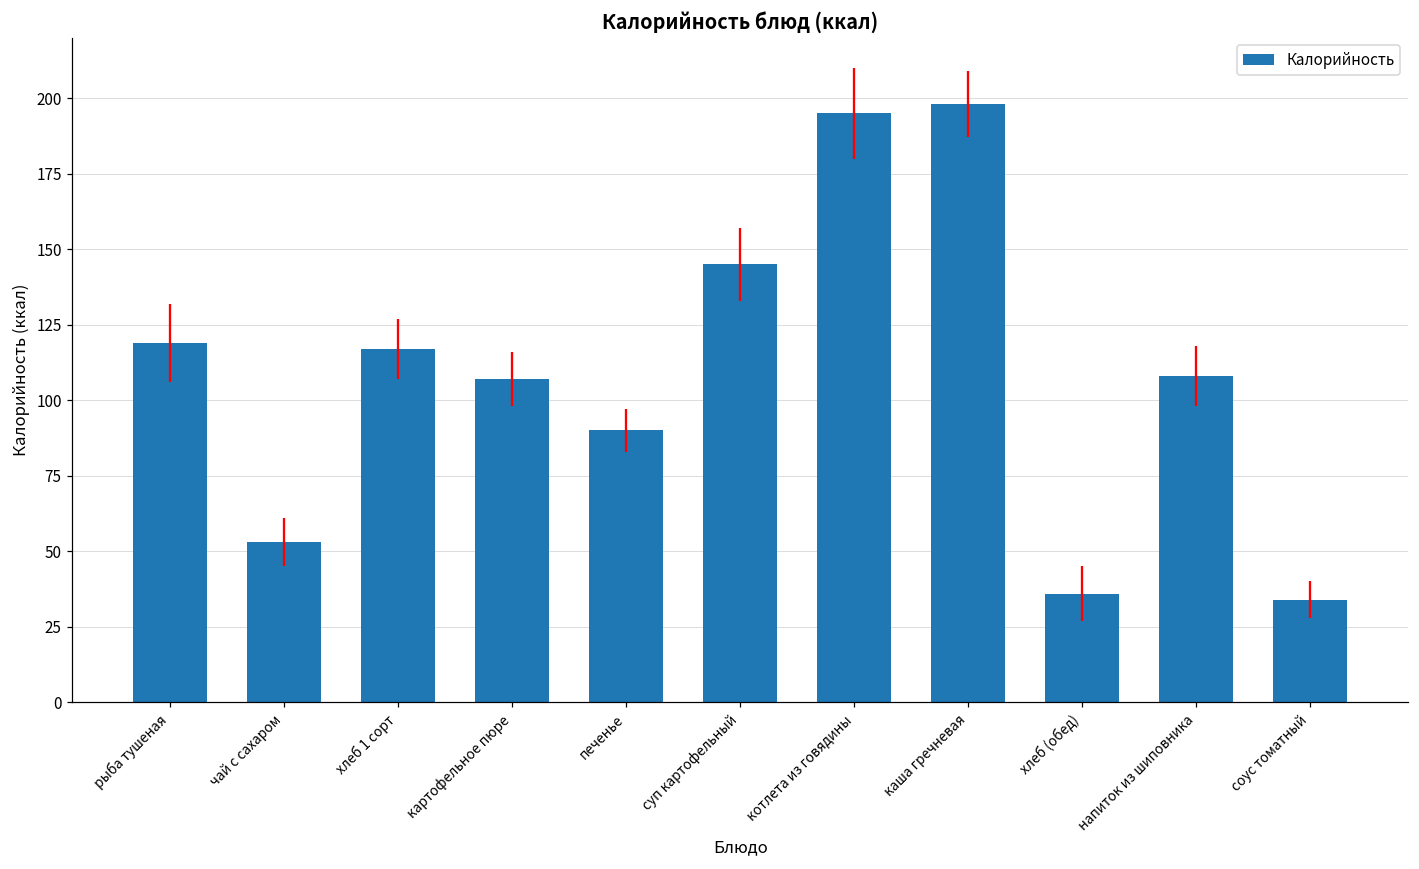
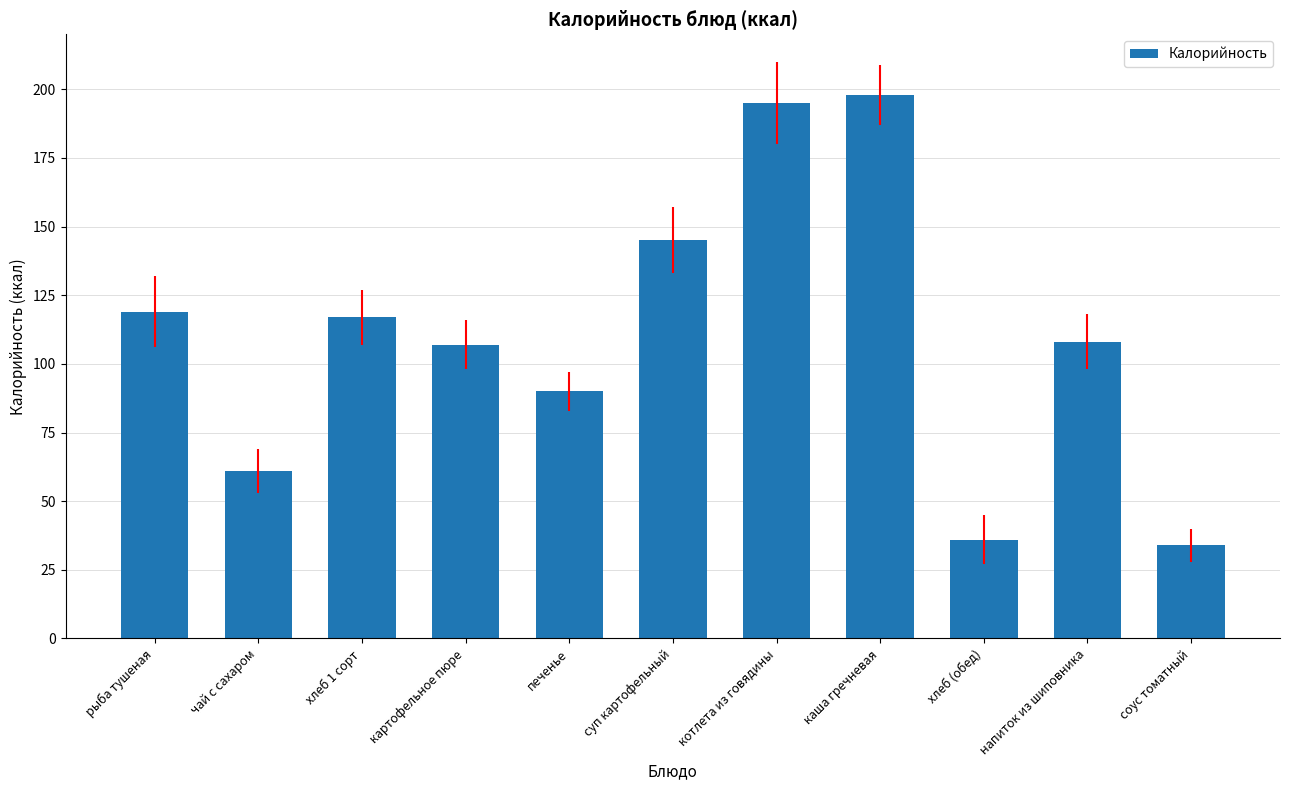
  {
    "рыба тушеная": 119,
-   "чай с сахаром": 53,
+   "чай с сахаром": 61,
    "хлеб 1 сорт": 117,
    "картофельное пюре": 107,
    "печенье": 90,
    "суп картофельный": 145,
    "котлета из говядины": 195,
    "каша гречневая": 198,
    "хлеб (обед)": 36,
    "напиток из шиповника": 108,
    "соус томатный": 34
  }
